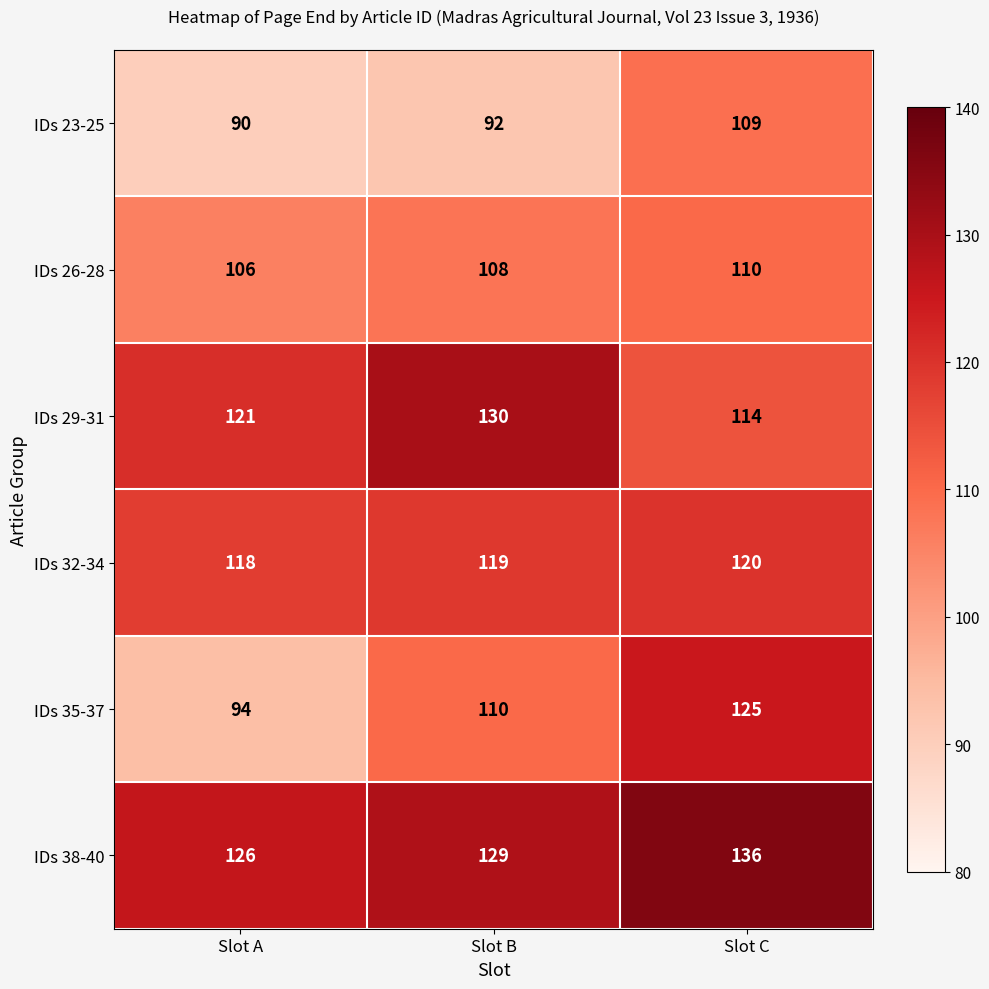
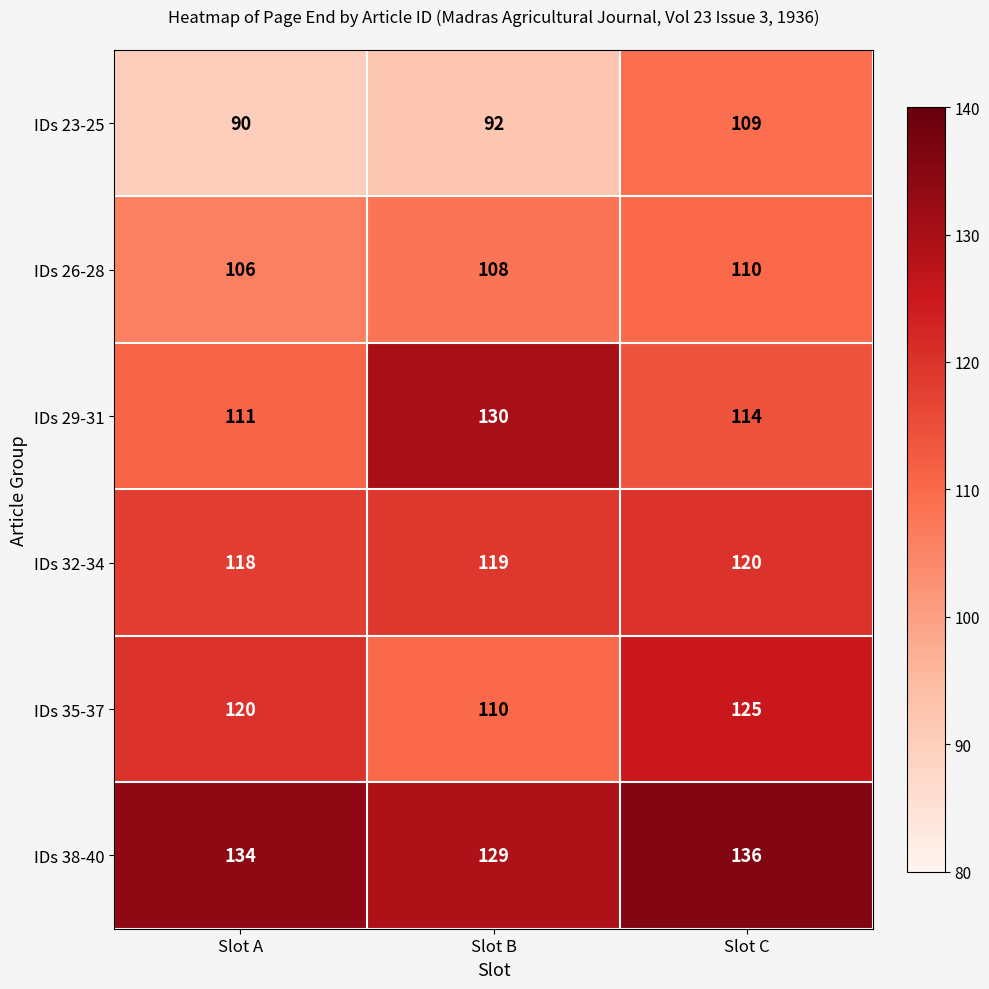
  {
    "IDs 23-25": {
      "Slot A": 90,
      "Slot B": 92,
      "Slot C": 109
    },
    "IDs 26-28": {
      "Slot A": 106,
      "Slot B": 108,
      "Slot C": 110
    },
    "IDs 29-31": {
-     "Slot A": 121,
+     "Slot A": 111,
      "Slot B": 130,
      "Slot C": 114
    },
    "IDs 32-34": {
      "Slot A": 118,
      "Slot B": 119,
      "Slot C": 120
    },
    "IDs 35-37": {
-     "Slot A": 94,
+     "Slot A": 120,
      "Slot B": 110,
      "Slot C": 125
    },
    "IDs 38-40": {
-     "Slot A": 126,
+     "Slot A": 134,
      "Slot B": 129,
      "Slot C": 136
    }
  }
